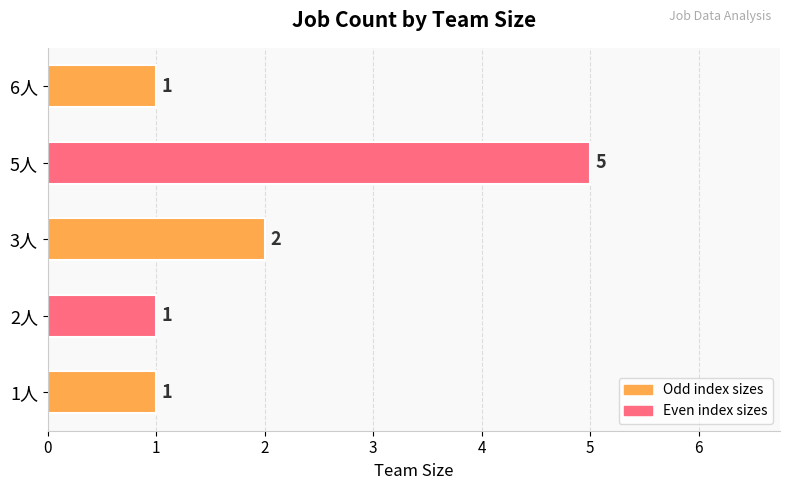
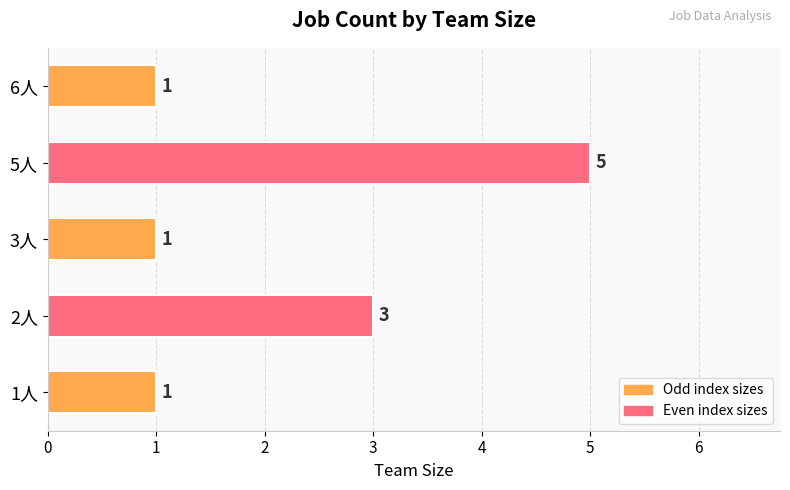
  {
    "6人": 1,
    "5人": 5,
-   "3人": 2,
-   "2人": 1,
+   "3人": 1,
+   "2人": 3,
    "1人": 1
  }
